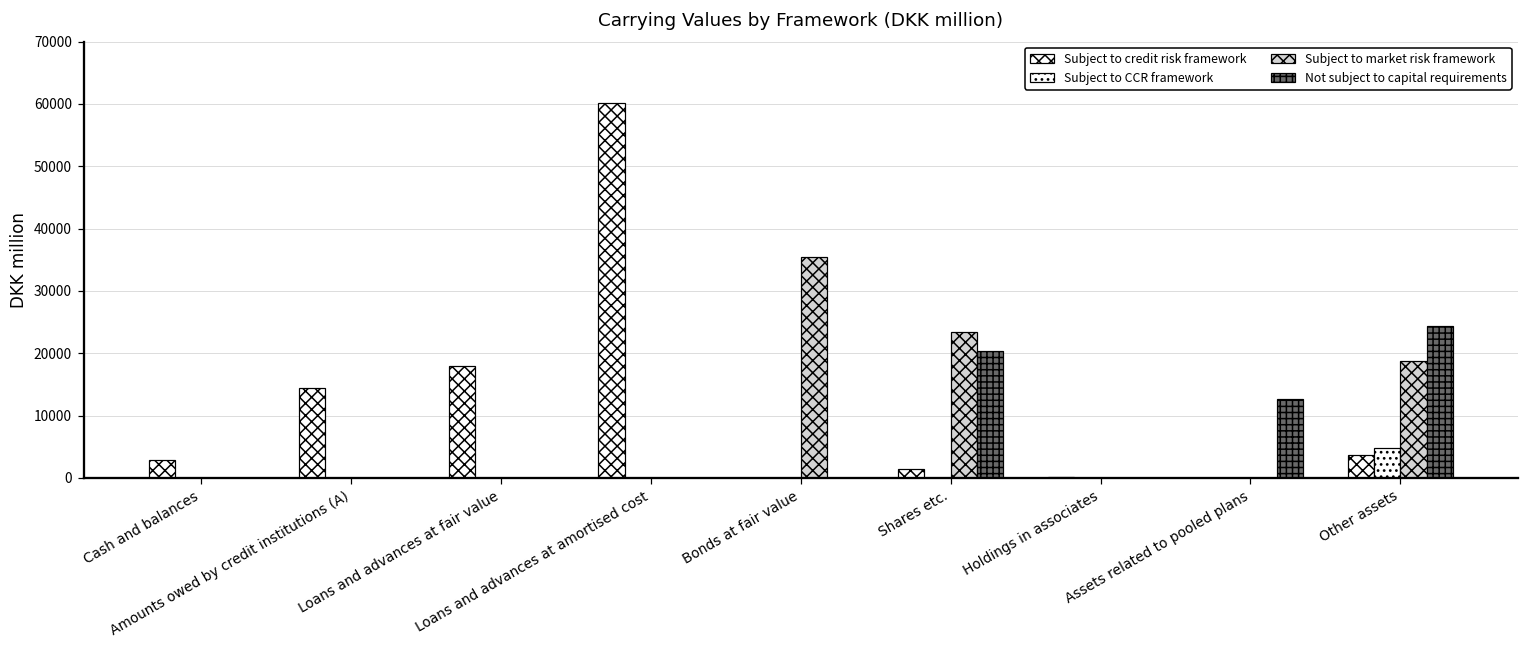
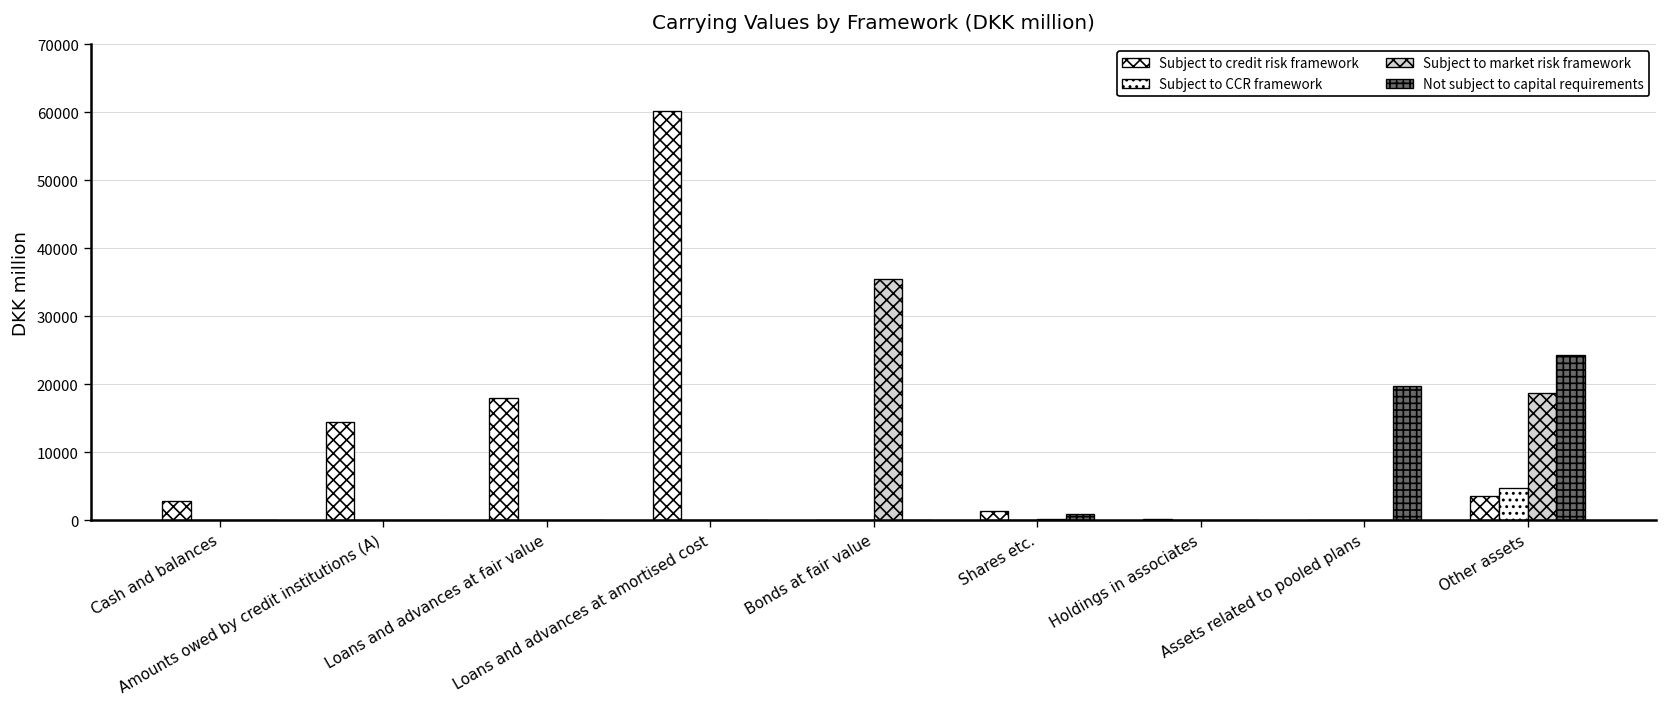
  {
    "Subject to market risk framework": {
      "Cash and balances": 0,
      "Amounts owed by credit institutions (A)": 0,
      "Loans and advances at fair value": 0,
      "Loans and advances at amortised cost": 0,
      "Bonds at fair value": 35000,
-     "Shares etc.": 23000,
+     "Shares etc.": 0,
      "Holdings in associates": 0,
      "Assets related to pooled plans": 0,
      "Other assets": 19000
    },
    "Not subject to capital requirements": {
      "Cash and balances": 0,
      "Amounts owed by credit institutions (A)": 0,
      "Loans and advances at fair value": 0,
      "Loans and advances at amortised cost": 0,
      "Bonds at fair value": 0,
-     "Shares etc.": 20000,
+     "Shares etc.": 1000,
      "Holdings in associates": 0,
-     "Assets related to pooled plans": 13000,
+     "Assets related to pooled plans": 20000,
      "Other assets": 24000
    }
  }
